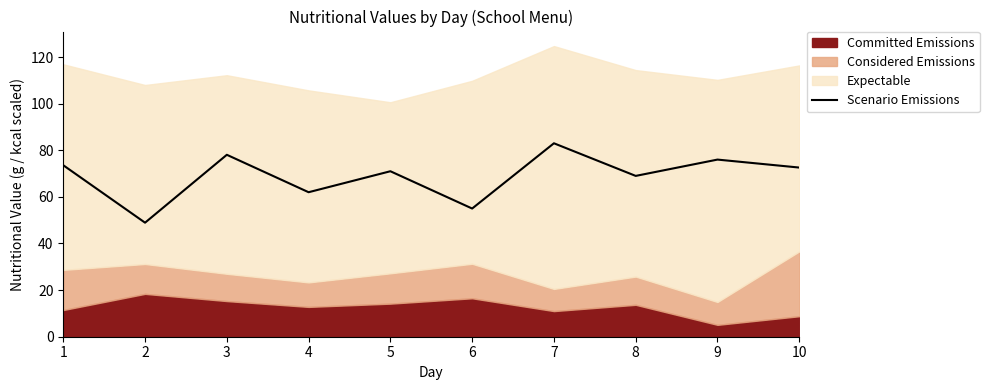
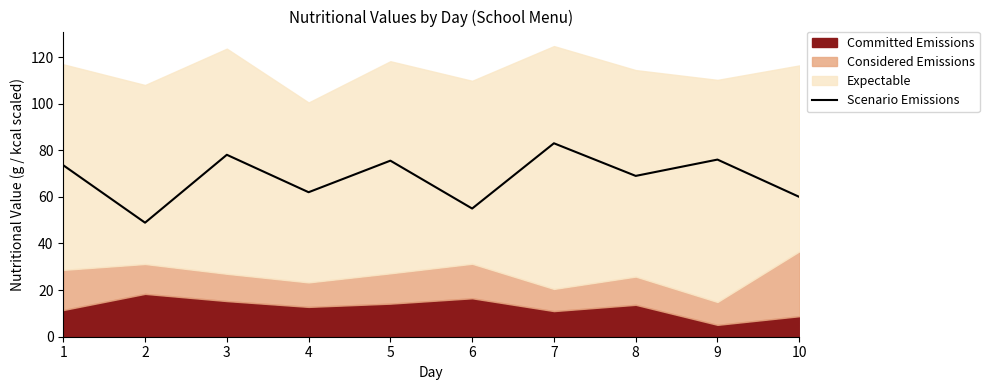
  {
    "Scenario Emissions": {
      "1": 74,
      "2": 49,
      "3": 78,
      "4": 62,
-     "5": 71,
+     "5": 76,
      "6": 55,
      "7": 83,
      "8": 69,
      "9": 76,
-     "10": 73
+     "10": 60
    },
    "Committed Emissions": {
      "1": 11,
      "2": 18,
      "3": 15,
      "4": 13,
      "5": 14,
      "6": 17,
      "7": 11,
      "8": 14,
      "9": 5,
      "10": 9
    },
    "Considered Emissions": {
      "1": 17,
      "2": 13,
      "3": 12,
      "4": 11,
      "5": 13,
      "6": 15,
      "7": 10,
      "8": 12,
      "9": 10,
      "10": 28
    },
    "Expectable": {
      "1": 88,
      "2": 77,
-     "3": 85,
-     "4": 82,
-     "5": 73,
+     "3": 97,
+     "4": 77,
+     "5": 91,
      "6": 79,
      "7": 104,
      "8": 89,
      "9": 95,
      "10": 80
    }
  }
